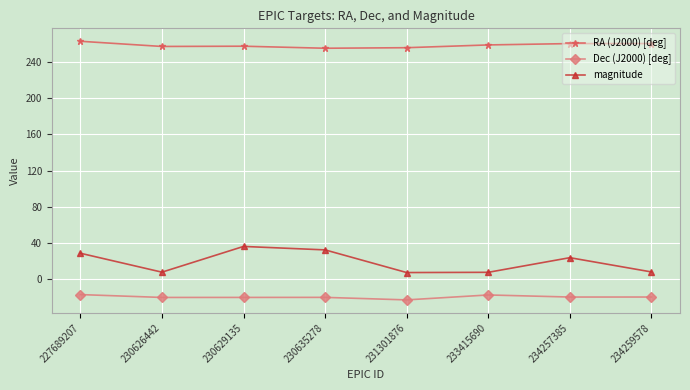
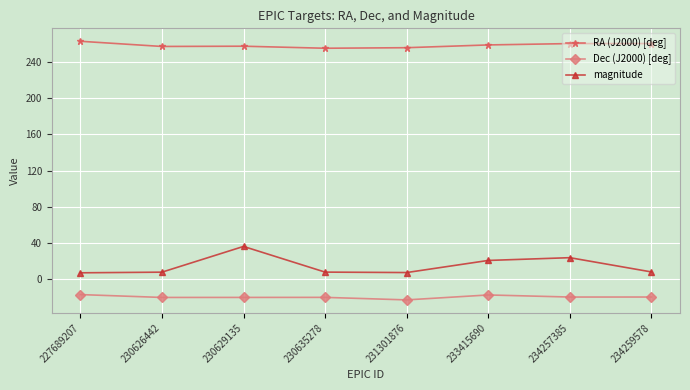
  {
    "magnitude": {
-     "227689207": 30,
+     "227689207": 10,
      "230626442": 10,
      "230629135": 40,
-     "230635278": 30,
+     "230635278": 10,
      "231301876": 10,
-     "233415690": 10,
+     "233415690": 20,
      "234257385": 20,
      "234259578": 10
    }
  }
